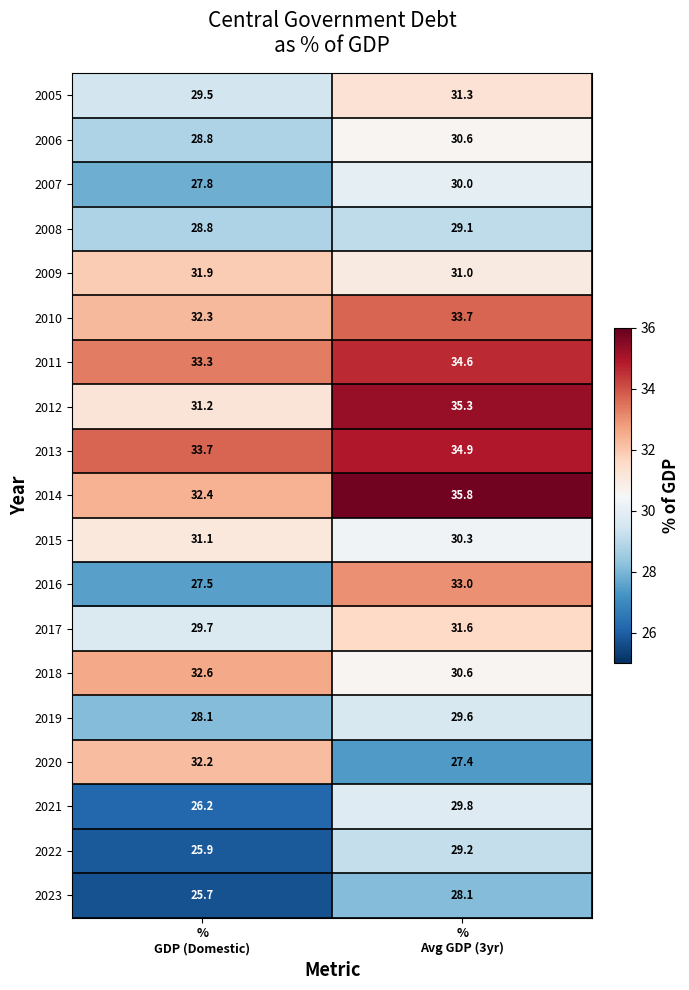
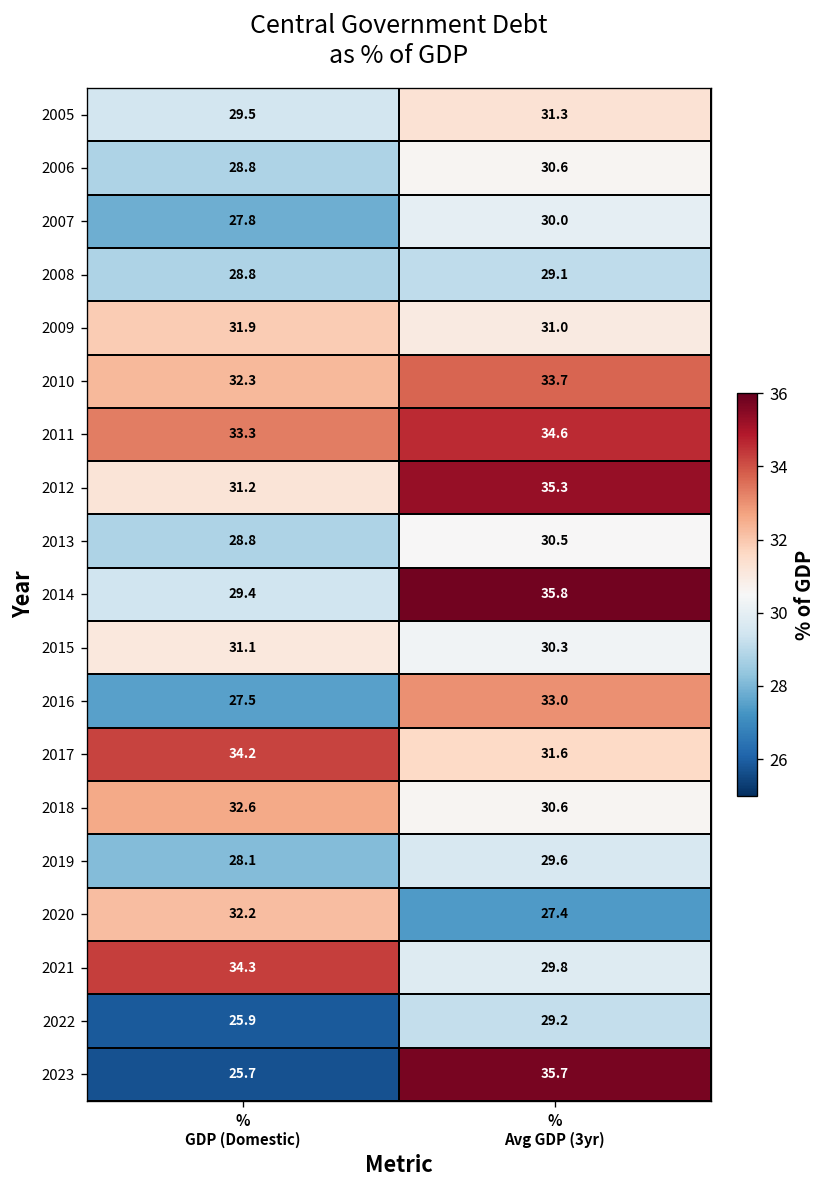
  {
    "2005": {
      "% GDP (Domestic)": 29.5,
      "% Avg GDP (3yr)": 31.3
    },
    "2006": {
      "% GDP (Domestic)": 28.8,
      "% Avg GDP (3yr)": 30.6
    },
    "2007": {
      "% GDP (Domestic)": 27.8,
      "% Avg GDP (3yr)": 30.0
    },
    "2008": {
      "% GDP (Domestic)": 28.8,
      "% Avg GDP (3yr)": 29.1
    },
    "2009": {
      "% GDP (Domestic)": 31.9,
      "% Avg GDP (3yr)": 31.0
    },
    "2010": {
      "% GDP (Domestic)": 32.3,
      "% Avg GDP (3yr)": 33.7
    },
    "2011": {
      "% GDP (Domestic)": 33.3,
      "% Avg GDP (3yr)": 34.6
    },
    "2012": {
      "% GDP (Domestic)": 31.2,
      "% Avg GDP (3yr)": 35.3
    },
    "2013": {
-     "% GDP (Domestic)": 33.7,
-     "% Avg GDP (3yr)": 34.9
+     "% GDP (Domestic)": 28.8,
+     "% Avg GDP (3yr)": 30.5
    },
    "2014": {
-     "% GDP (Domestic)": 32.4,
+     "% GDP (Domestic)": 29.4,
      "% Avg GDP (3yr)": 35.8
    },
    "2015": {
      "% GDP (Domestic)": 31.1,
      "% Avg GDP (3yr)": 30.3
    },
    "2016": {
      "% GDP (Domestic)": 27.5,
      "% Avg GDP (3yr)": 33.0
    },
    "2017": {
-     "% GDP (Domestic)": 29.7,
+     "% GDP (Domestic)": 34.2,
      "% Avg GDP (3yr)": 31.6
    },
    "2018": {
      "% GDP (Domestic)": 32.6,
      "% Avg GDP (3yr)": 30.6
    },
    "2019": {
      "% GDP (Domestic)": 28.1,
      "% Avg GDP (3yr)": 29.6
    },
    "2020": {
      "% GDP (Domestic)": 32.2,
      "% Avg GDP (3yr)": 27.4
    },
    "2021": {
-     "% GDP (Domestic)": 26.2,
+     "% GDP (Domestic)": 34.3,
      "% Avg GDP (3yr)": 29.8
    },
    "2022": {
      "% GDP (Domestic)": 25.9,
      "% Avg GDP (3yr)": 29.2
    },
    "2023": {
      "% GDP (Domestic)": 25.7,
-     "% Avg GDP (3yr)": 28.1
+     "% Avg GDP (3yr)": 35.7
    }
  }
